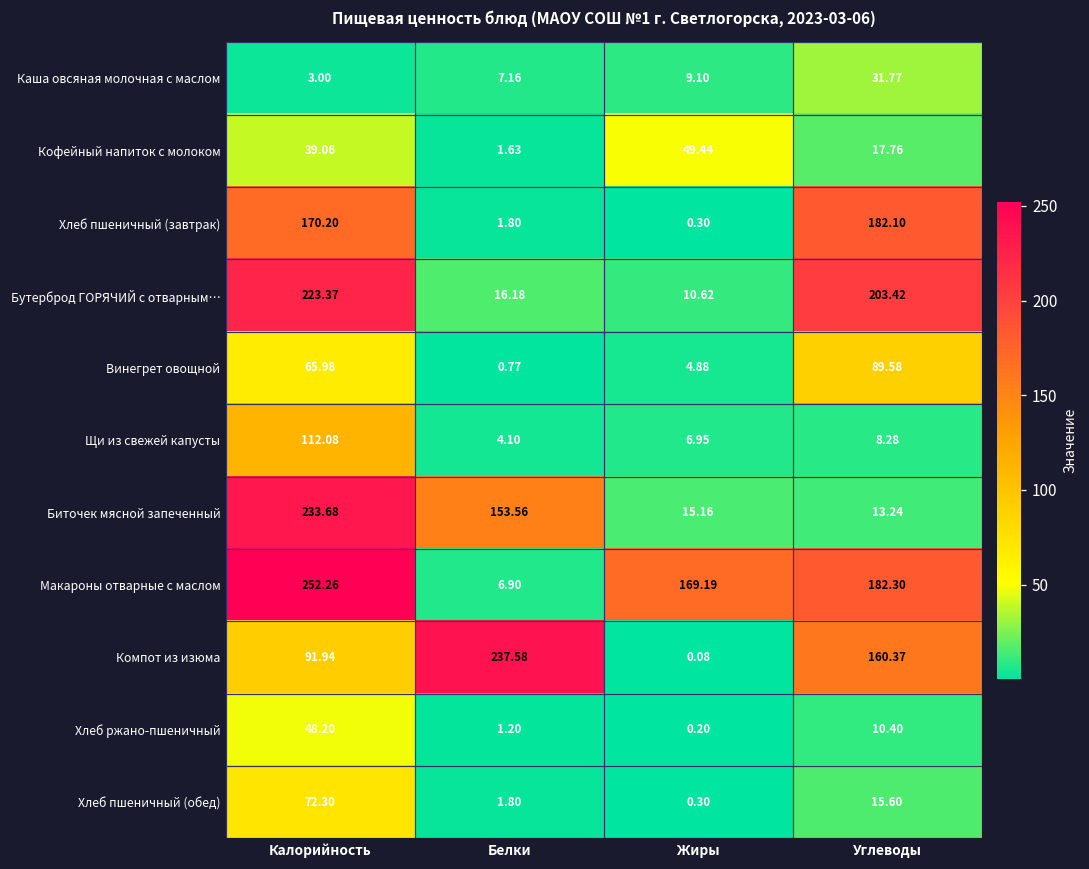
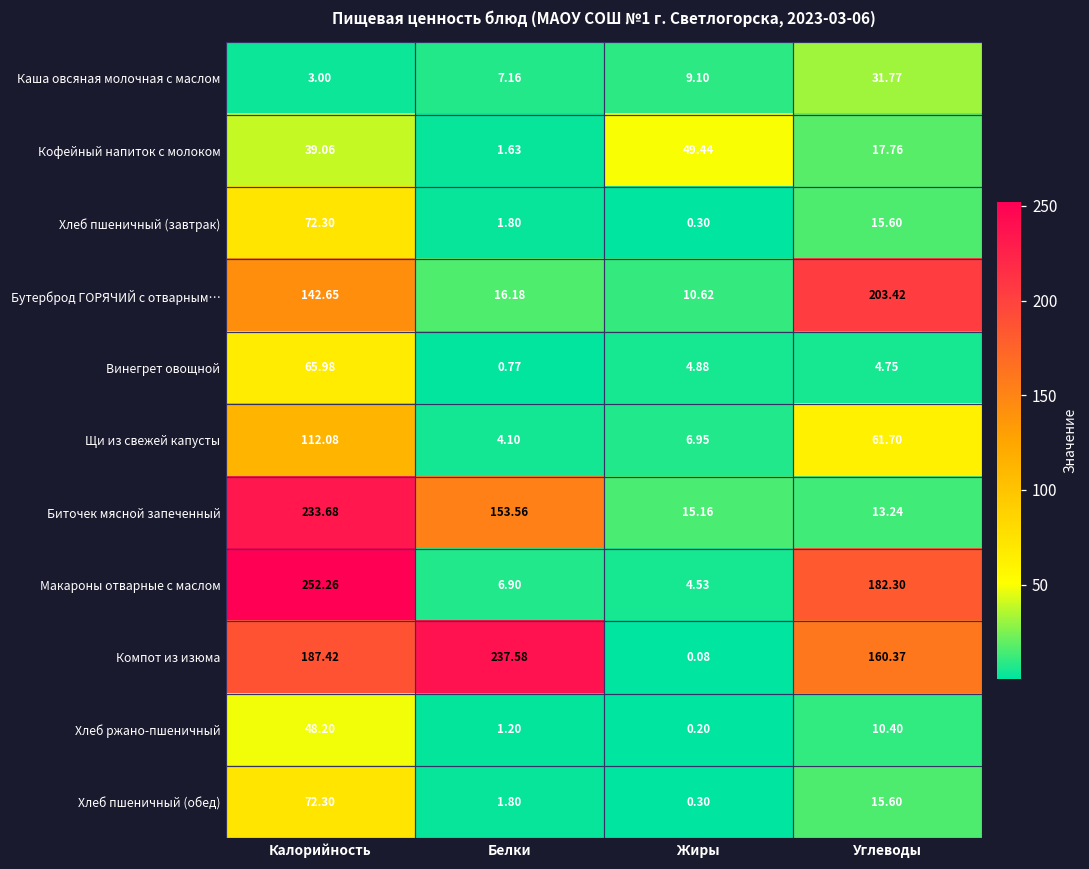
  {
    "Каша овсяная молочная с маслом": {
      "Калорийность": 3.00,
      "Белки": 7.16,
      "Жиры": 9.10,
      "Углеводы": 31.77
    },
    "Кофейный напиток с молоком": {
      "Калорийность": 39.06,
      "Белки": 1.63,
      "Жиры": 49.44,
      "Углеводы": 17.76
    },
    "Хлеб пшеничный (завтрак)": {
-     "Калорийность": 170.20,
+     "Калорийность": 72.30,
      "Белки": 1.80,
      "Жиры": 0.30,
-     "Углеводы": 182.10
+     "Углеводы": 15.60
    },
    "Бутерброд ГОРЯЧИЙ с отварным…": {
-     "Калорийность": 223.37,
+     "Калорийность": 142.65,
      "Белки": 16.18,
      "Жиры": 10.62,
      "Углеводы": 203.42
    },
    "Винегрет овощной": {
      "Калорийность": 65.98,
      "Белки": 0.77,
      "Жиры": 4.88,
-     "Углеводы": 89.58
+     "Углеводы": 4.75
    },
    "Щи из свежей капусты": {
      "Калорийность": 112.08,
      "Белки": 4.10,
      "Жиры": 6.95,
-     "Углеводы": 8.28
+     "Углеводы": 61.70
    },
    "Биточек мясной запеченный": {
      "Калорийность": 233.68,
      "Белки": 153.56,
      "Жиры": 15.16,
      "Углеводы": 13.24
    },
    "Макароны отварные с маслом": {
      "Калорийность": 252.26,
      "Белки": 6.90,
-     "Жиры": 169.19,
+     "Жиры": 4.53,
      "Углеводы": 182.30
    },
    "Компот из изюма": {
-     "Калорийность": 91.94,
+     "Калорийность": 187.42,
      "Белки": 237.58,
      "Жиры": 0.08,
      "Углеводы": 160.37
    },
    "Хлеб ржано-пшеничный": {
      "Калорийность": 48.20,
      "Белки": 1.20,
      "Жиры": 0.20,
      "Углеводы": 10.40
    },
    "Хлеб пшеничный (обед)": {
      "Калорийность": 72.30,
      "Белки": 1.80,
      "Жиры": 0.30,
      "Углеводы": 15.60
    }
  }
